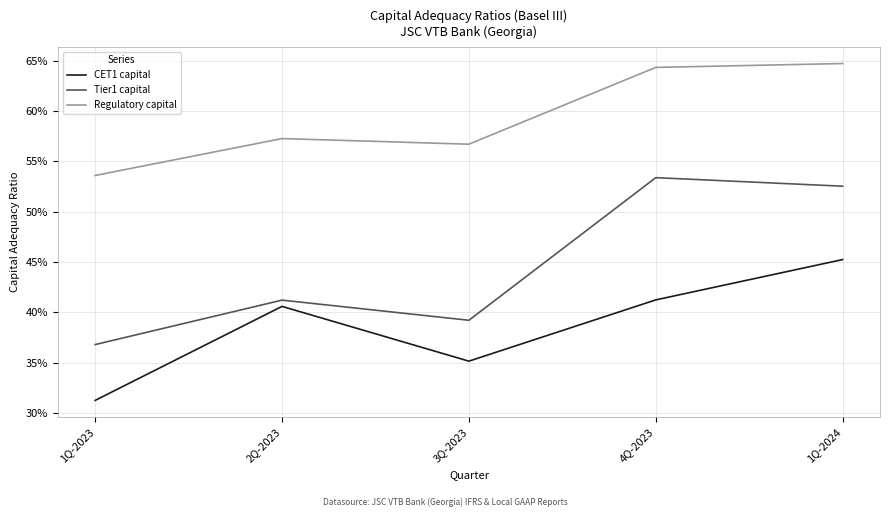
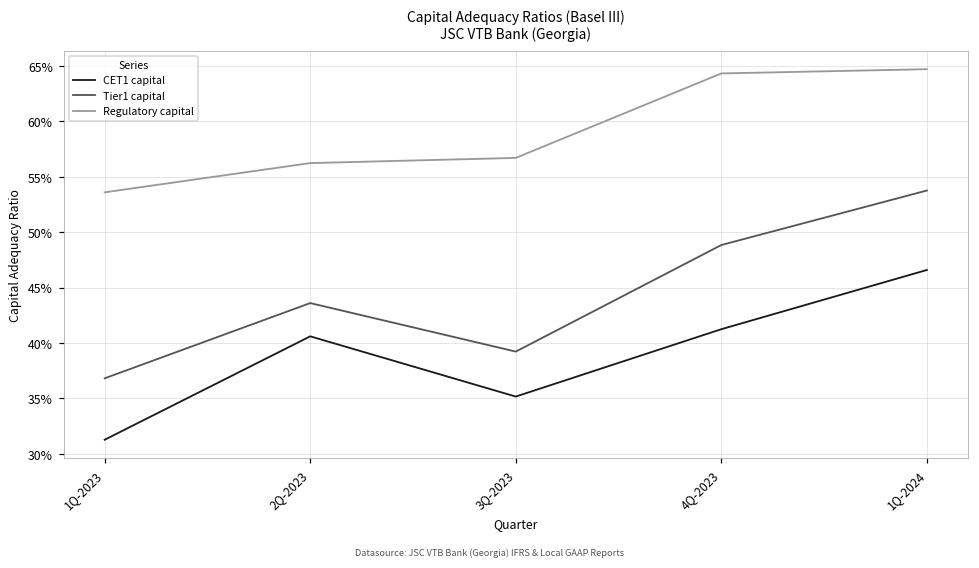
  {
    "CET1 capital": {
      "1Q-2023": "31.3%",
      "2Q-2023": "40.6%",
      "3Q-2023": "35.2%",
      "4Q-2023": "41.2%",
-     "1Q-2024": "45.3%"
+     "1Q-2024": "46.6%"
    },
    "Tier1 capital": {
      "1Q-2023": "36.8%",
-     "2Q-2023": "41.2%",
+     "2Q-2023": "43.6%",
      "3Q-2023": "39.2%",
-     "4Q-2023": "53.4%",
-     "1Q-2024": "52.5%"
+     "4Q-2023": "48.8%",
+     "1Q-2024": "53.8%"
    },
    "Regulatory capital": {
      "1Q-2023": "53.6%",
-     "2Q-2023": "57.3%",
+     "2Q-2023": "56.2%",
      "3Q-2023": "56.7%",
      "4Q-2023": "64.3%",
      "1Q-2024": "64.7%"
    }
  }
